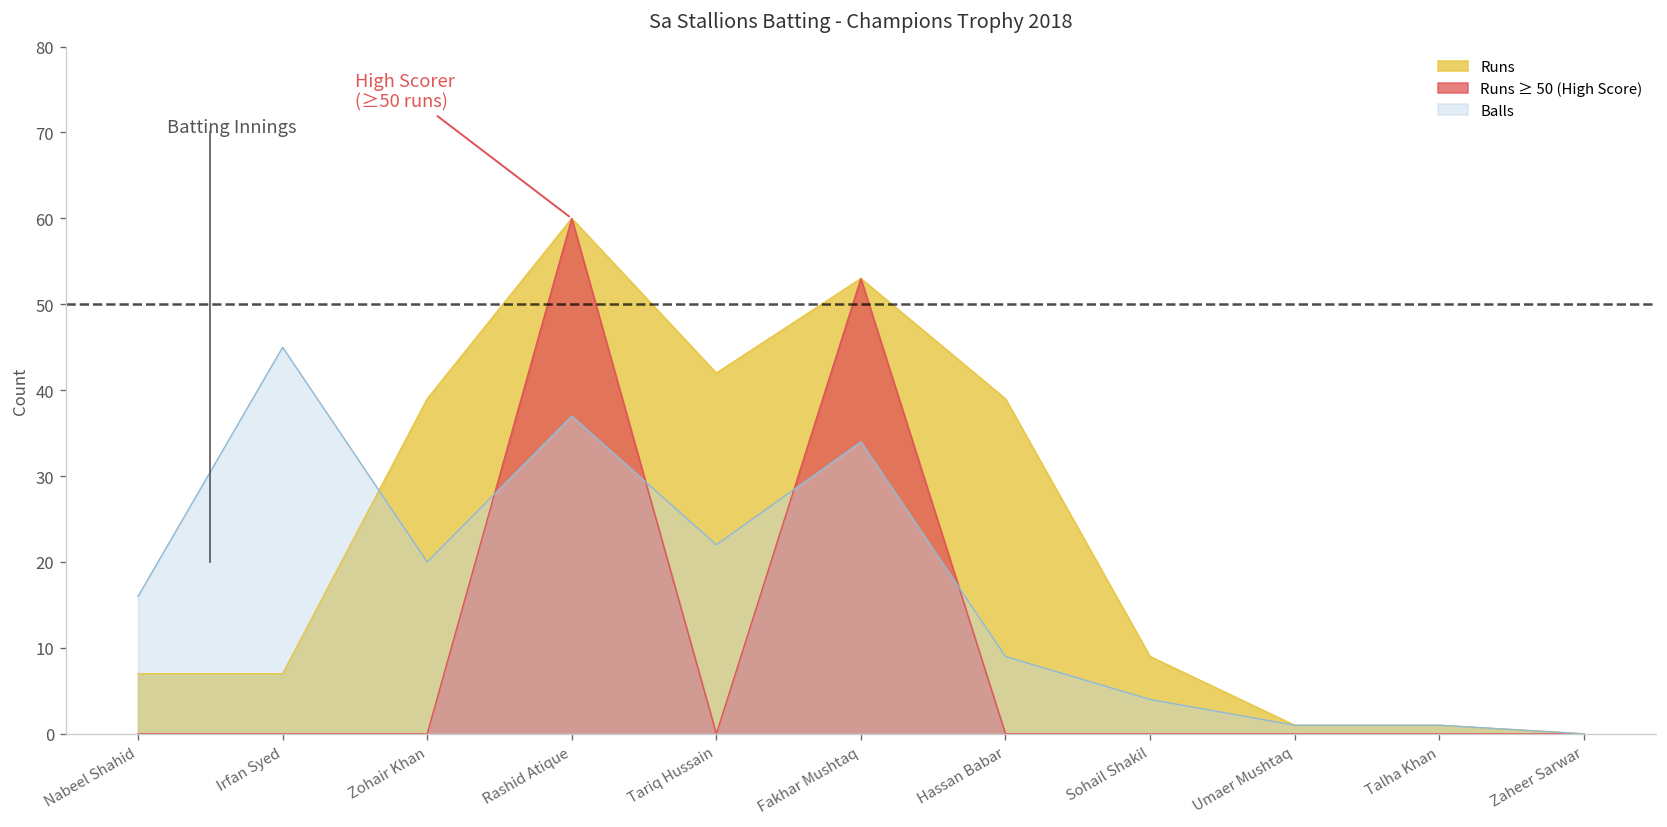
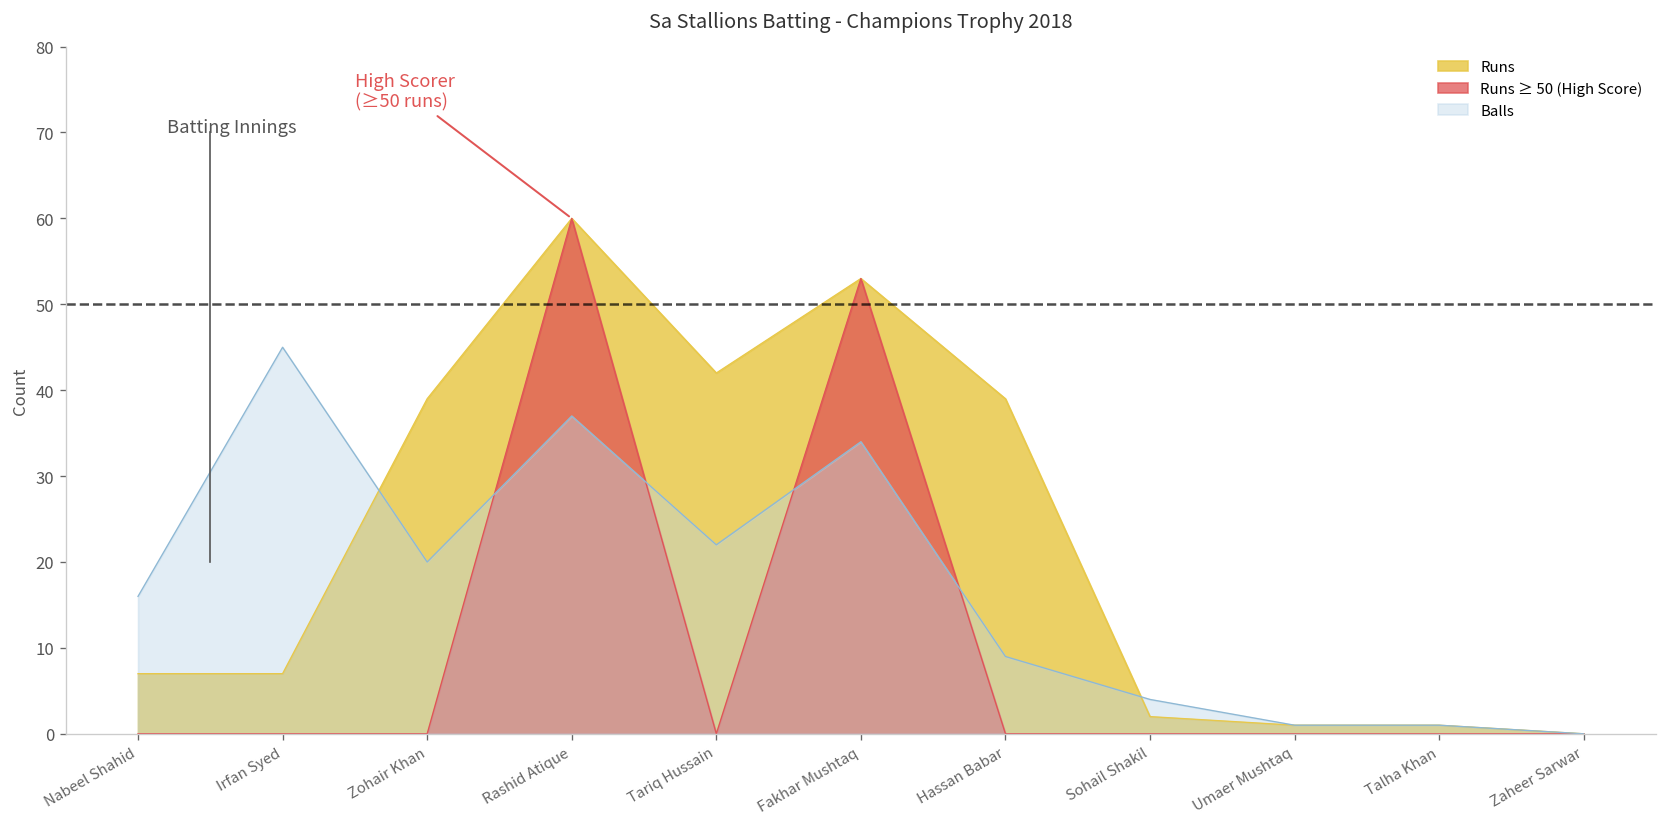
  {
    "Runs": {
      "Nabeel Shahid": 7,
      "Irfan Syed": 7,
      "Zohair Khan": 39,
      "Tariq Hussain": 42,
      "Hassan Babar": 39,
-     "Sohail Shakil": 9
+     "Sohail Shakil": 2
    },
    "Runs ≥ 50 (High Score)": {
      "Nabeel Shahid": 0,
      "Irfan Syed": 0,
      "Zohair Khan": 0,
      "Tariq Hussain": 0,
      "Hassan Babar": 0,
      "Sohail Shakil": 0,
      "Umaer Mushtaq": 0,
      "Talha Khan": 0
    },
    "Balls": {
      "Nabeel Shahid": 16,
      "Irfan Syed": 45,
      "Zohair Khan": 20,
      "Rashid Atique": 37,
      "Tariq Hussain": 22,
      "Fakhar Mushtaq": 34,
      "Hassan Babar": 9,
      "Sohail Shakil": 4
    }
  }
